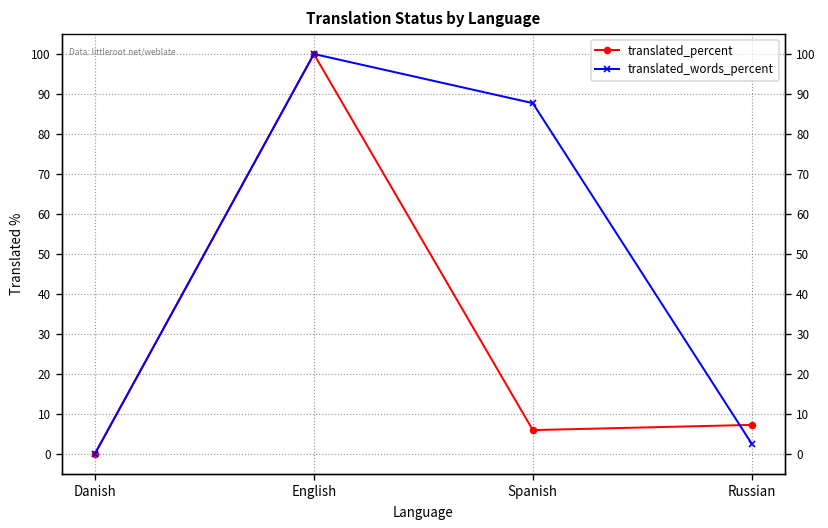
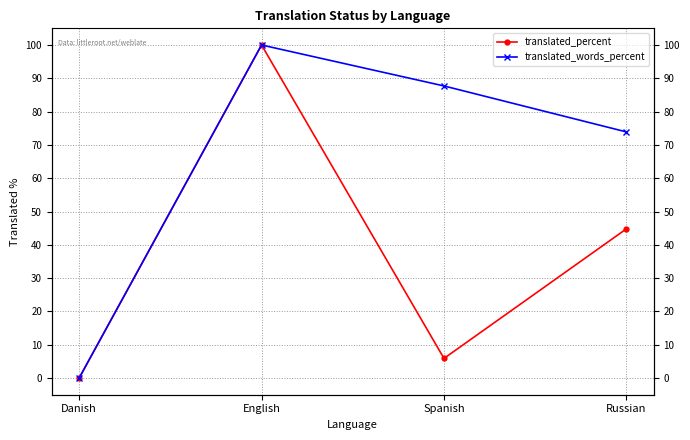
  {
    "translated_percent": {
      "Spanish": 6,
-     "Russian": 7
+     "Russian": 45
    },
    "translated_words_percent": {
      "Spanish": 88,
-     "Russian": 3
+     "Russian": 74
    }
  }
